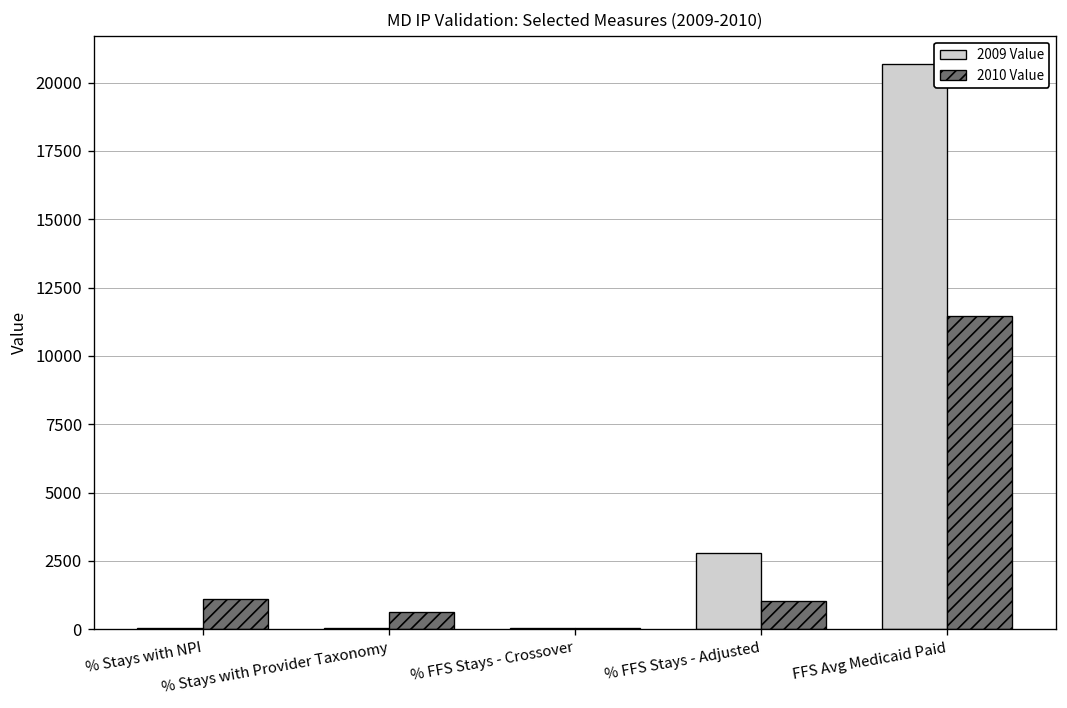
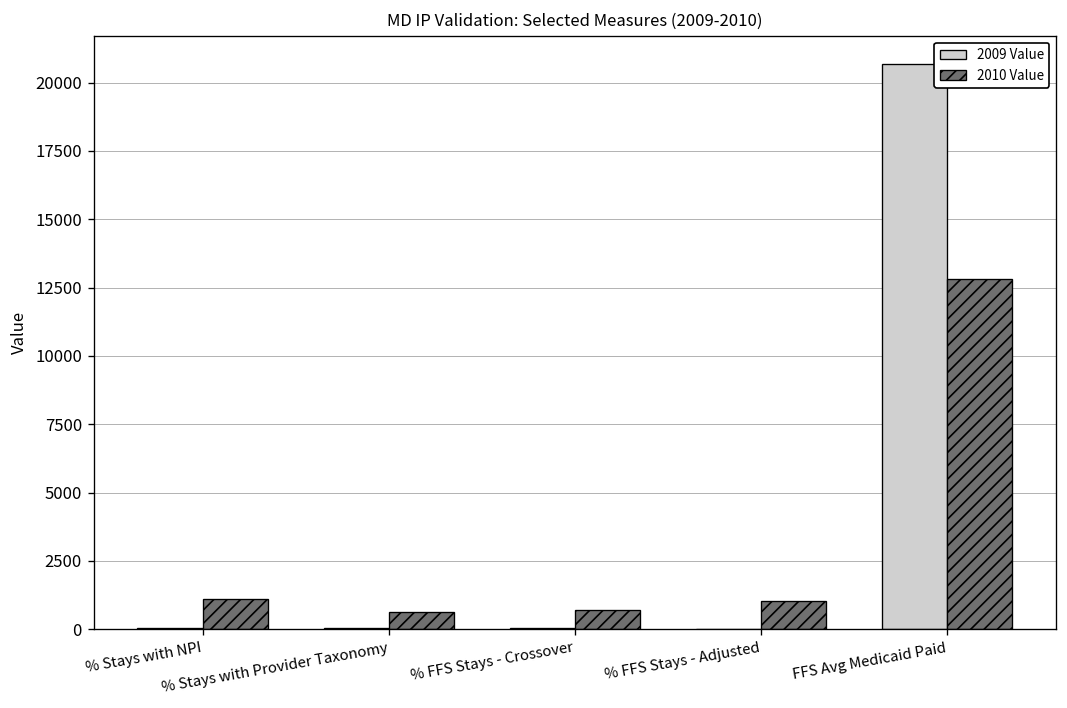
  {
    "2009 Value": {
-     "% FFS Stays - Adjusted": 2800,
+     "% FFS Stays - Adjusted": 0,
      "FFS Avg Medicaid Paid": 20700
    },
    "2010 Value": {
      "% Stays with NPI": 1100,
      "% Stays with Provider Taxonomy": 600,
-     "% FFS Stays - Crossover": 0,
+     "% FFS Stays - Crossover": 700,
      "% FFS Stays - Adjusted": 1000,
-     "FFS Avg Medicaid Paid": 11500
+     "FFS Avg Medicaid Paid": 12800
    }
  }
